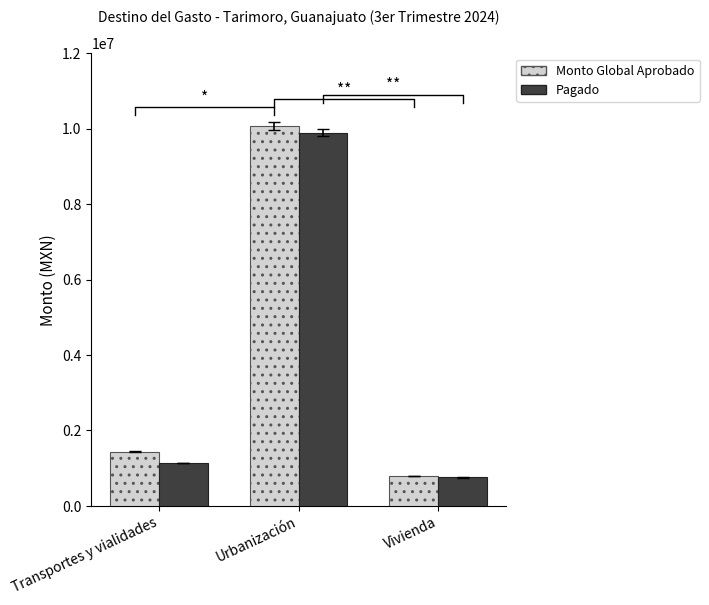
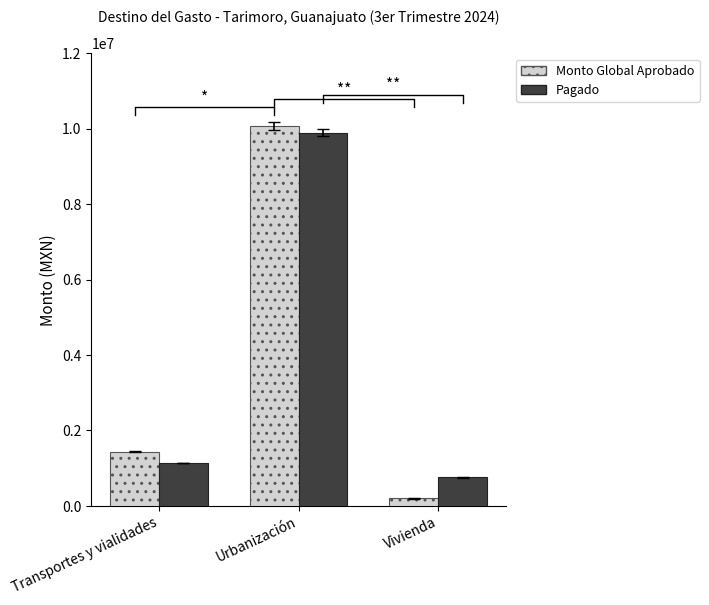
  {
    "Monto Global Aprobado": {
      "Transportes y vialidades": 1400000,
      "Urbanización": 10100000,
-     "Vivienda": 800000
+     "Vivienda": 200000
    },
    "Pagado": {
      "Transportes y vialidades": 1100000,
      "Urbanización": 9900000,
      "Vivienda": 800000
    }
  }
